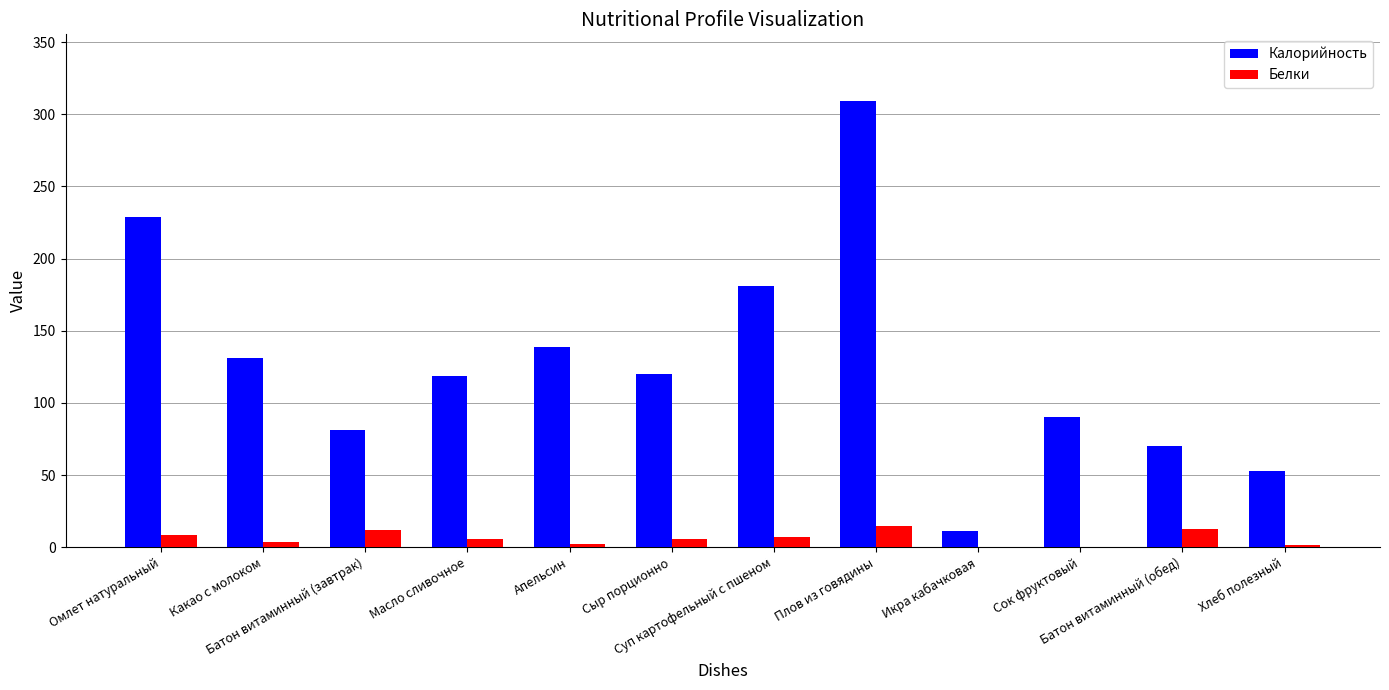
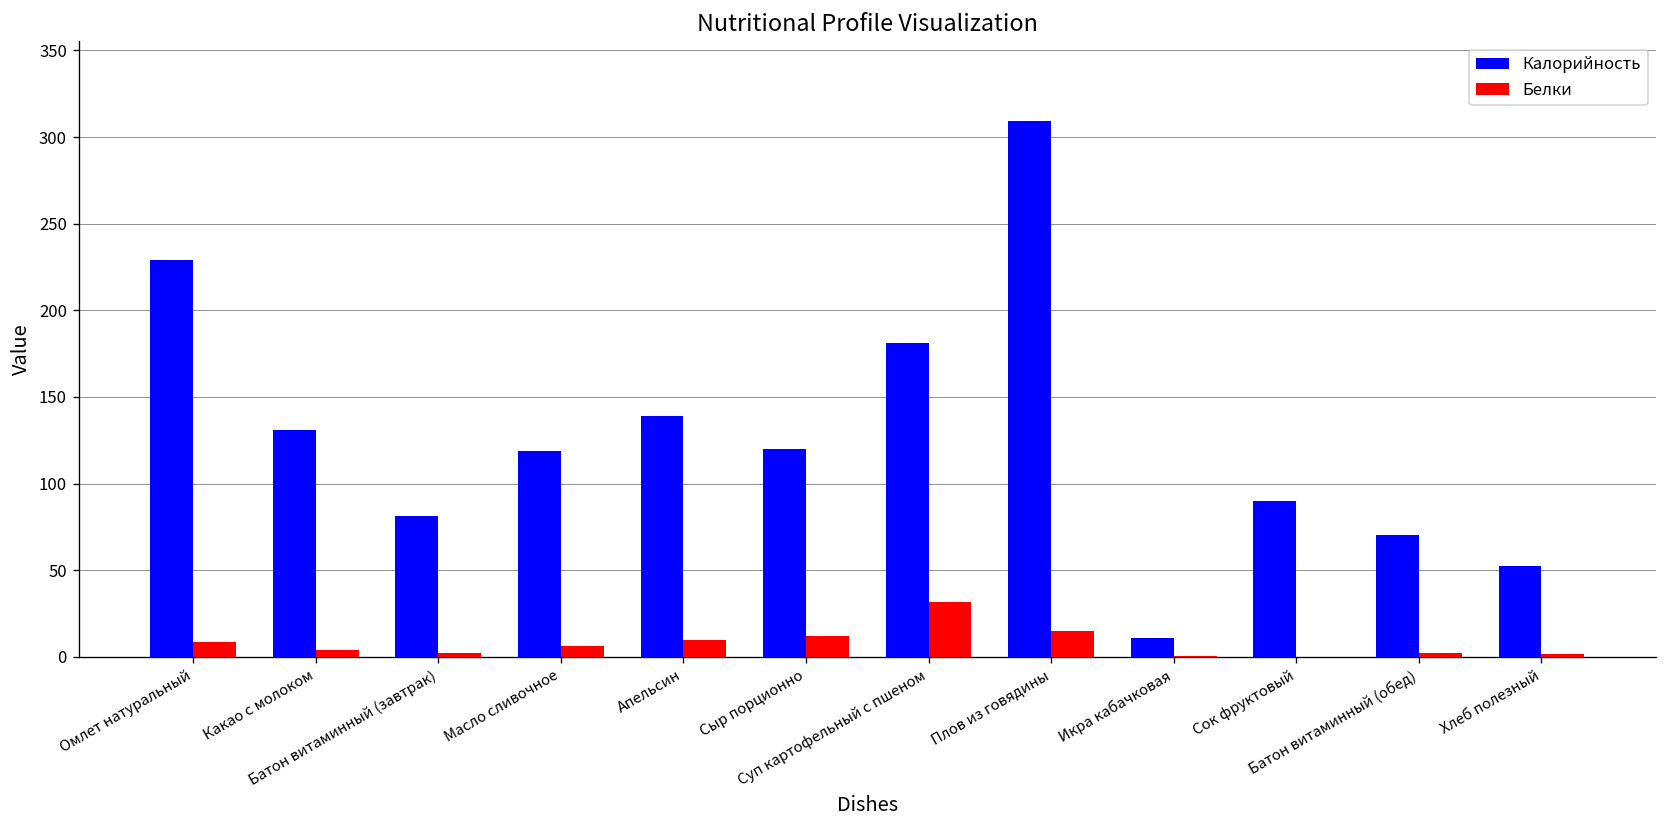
  {
    "Калорийность": {
      "Омлет натуральный": 229,
      "Какао с молоком": 131,
      "Батон витаминный (завтрак)": 81,
      "Масло сливочное": 119,
      "Апельсин": 139,
      "Сыр порционно": 120,
      "Суп картофельный с пшеном": 181,
      "Плов из говядины": 309,
      "Икра кабачковая": 11,
      "Сок фруктовый": 90,
      "Батон витаминный (обед)": 70,
      "Хлеб полезный": 53
    },
    "Белки": {
      "Омлет натуральный": 8,
      "Какао с молоком": 4,
-     "Батон витаминный (завтрак)": 12,
+     "Батон витаминный (завтрак)": 2,
      "Масло сливочное": 6,
-     "Апельсин": 2,
-     "Сыр порционно": 6,
-     "Суп картофельный с пшеном": 7,
+     "Апельсин": 9,
+     "Сыр порционно": 12,
+     "Суп картофельный с пшеном": 31,
      "Плов из говядины": 15,
      "Сок фруктовый": 0,
-     "Батон витаминный (обед)": 13,
+     "Батон витаминный (обед)": 2,
      "Хлеб полезный": 2
    }
  }
